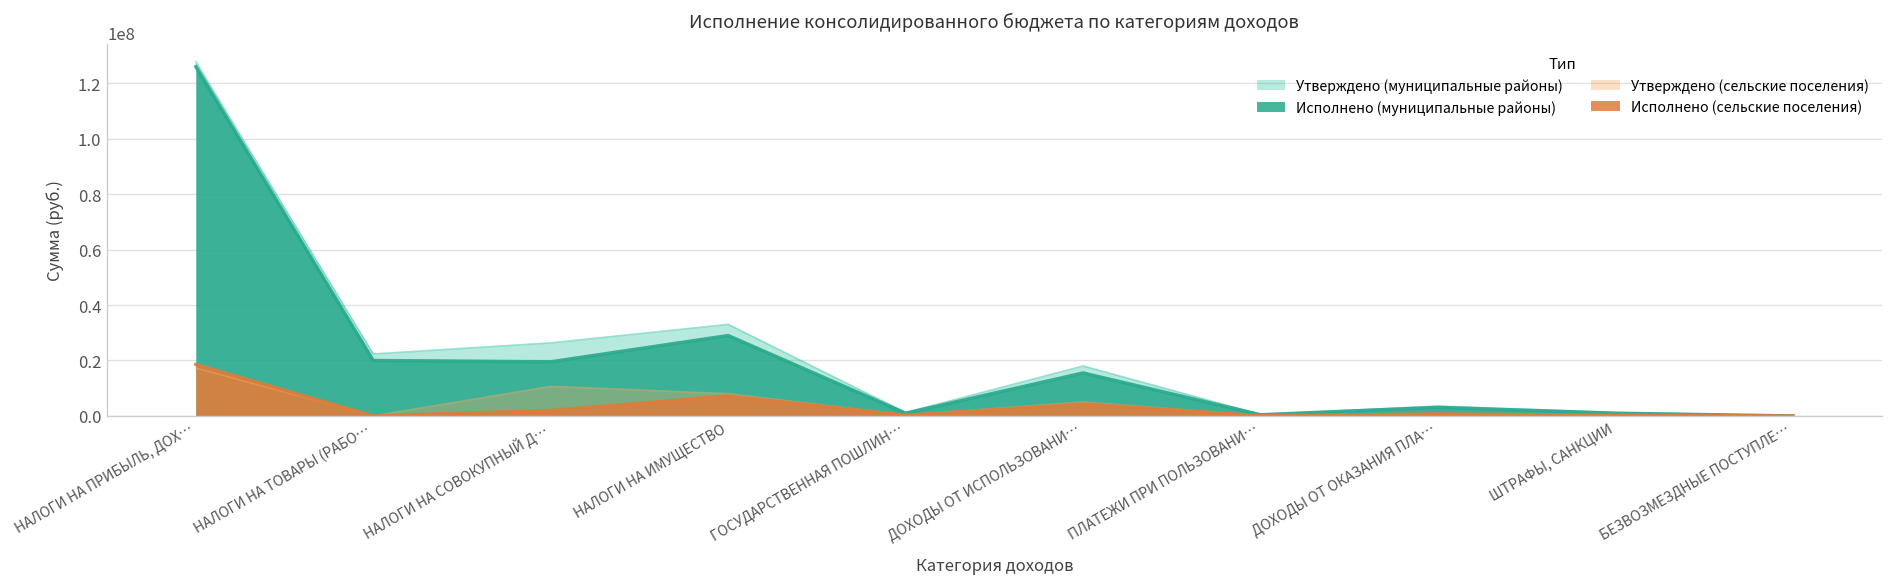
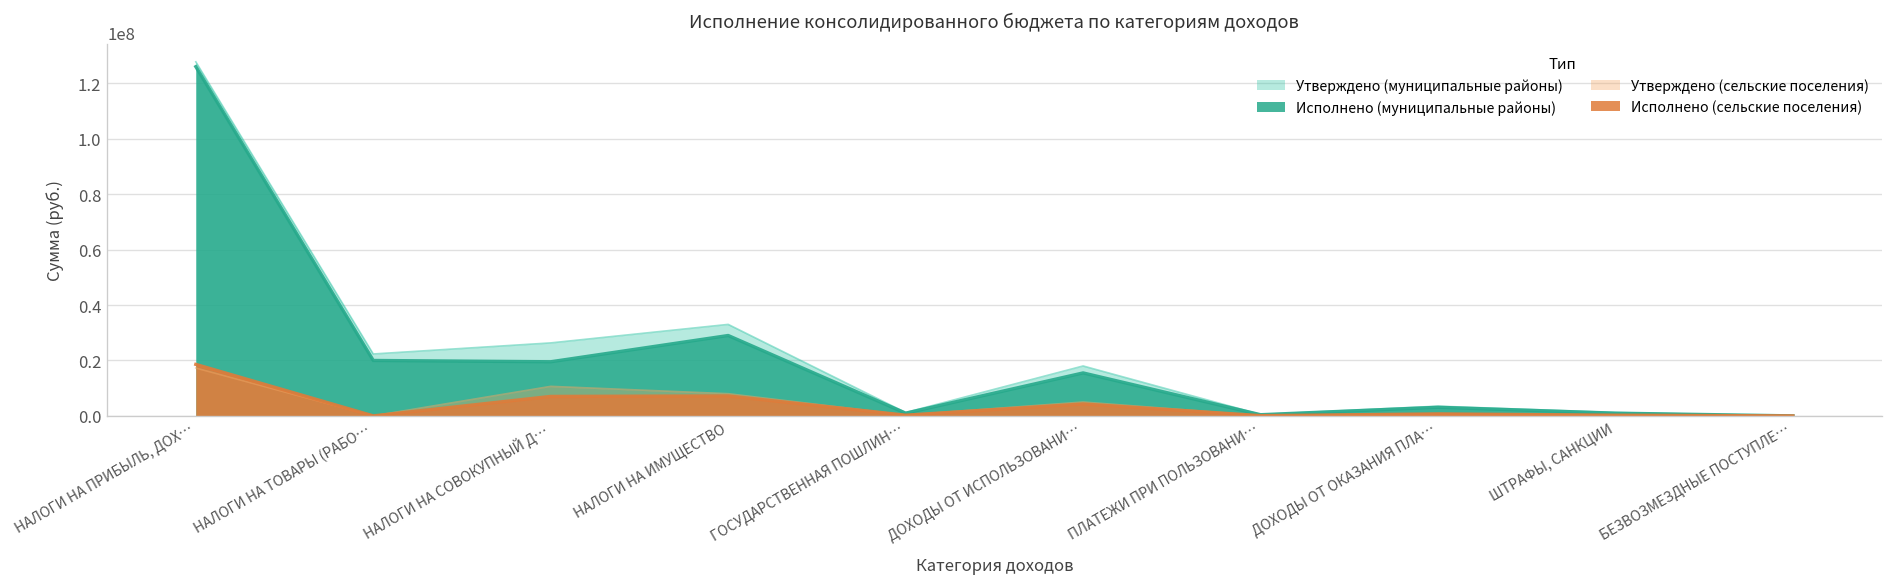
  {
    "Утверждено (сельские поселения)": {
      "НАЛОГИ НА ПРИБЫЛЬ, ДОХ…": 17000000,
      "НАЛОГИ НА СОВОКУПНЫЙ Д…": 11000000
    },
    "Исполнено (сельские поселения)": {
      "НАЛОГИ НА ПРИБЫЛЬ, ДОХ…": 19000000,
-     "НАЛОГИ НА СОВОКУПНЫЙ Д…": 2000000
+     "НАЛОГИ НА СОВОКУПНЫЙ Д…": 7000000
    }
  }
